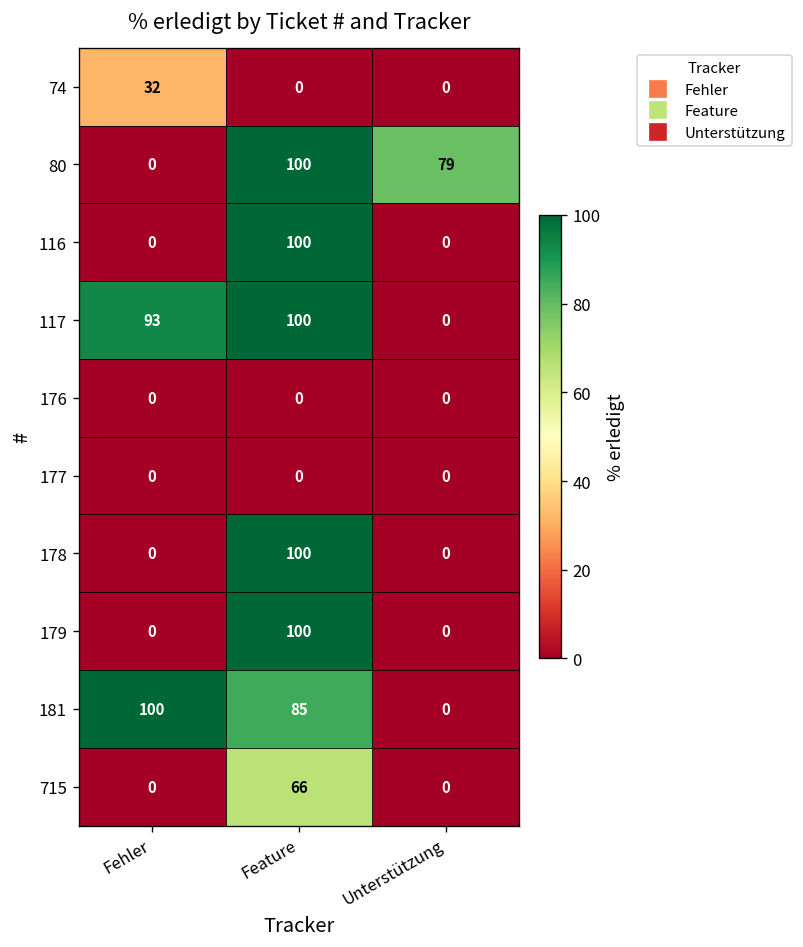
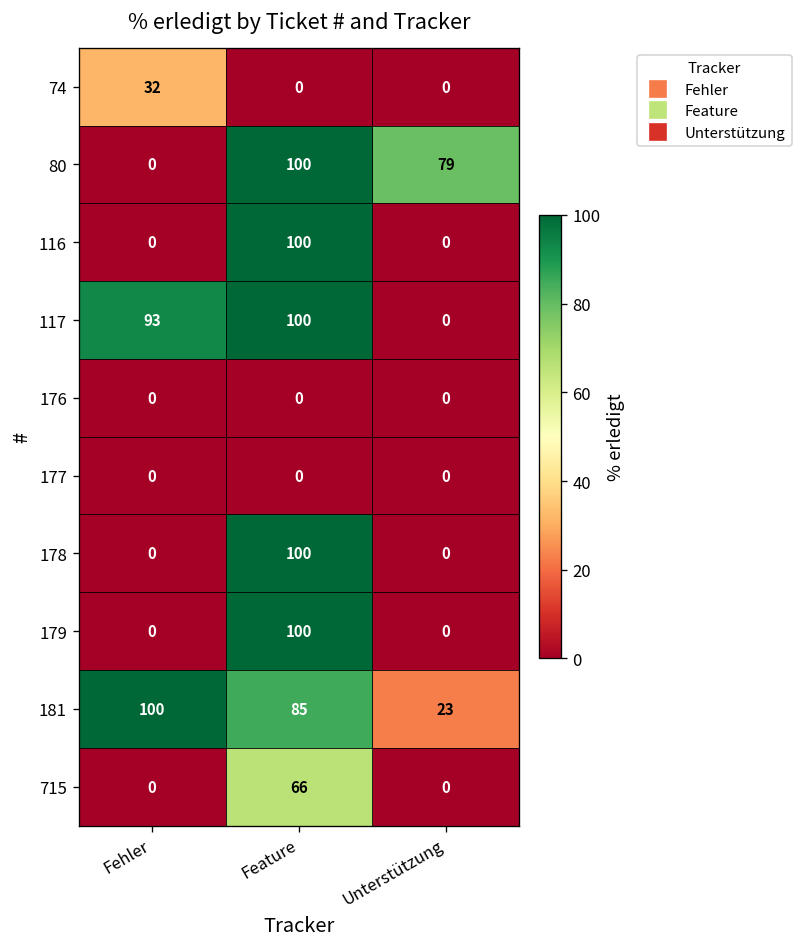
  {
    "74": {
      "Fehler": 32,
      "Feature": 0,
      "Unterstützung": 0
    },
    "80": {
      "Fehler": 0,
      "Feature": 100,
      "Unterstützung": 79
    },
    "116": {
      "Fehler": 0,
      "Feature": 100,
      "Unterstützung": 0
    },
    "117": {
      "Fehler": 93,
      "Feature": 100,
      "Unterstützung": 0
    },
    "176": {
      "Fehler": 0,
      "Feature": 0,
      "Unterstützung": 0
    },
    "177": {
      "Fehler": 0,
      "Feature": 0,
      "Unterstützung": 0
    },
    "178": {
      "Fehler": 0,
      "Feature": 100,
      "Unterstützung": 0
    },
    "179": {
      "Fehler": 0,
      "Feature": 100,
      "Unterstützung": 0
    },
    "181": {
      "Fehler": 100,
      "Feature": 85,
-     "Unterstützung": 0
+     "Unterstützung": 23
    },
    "715": {
      "Fehler": 0,
      "Feature": 66,
      "Unterstützung": 0
    }
  }
